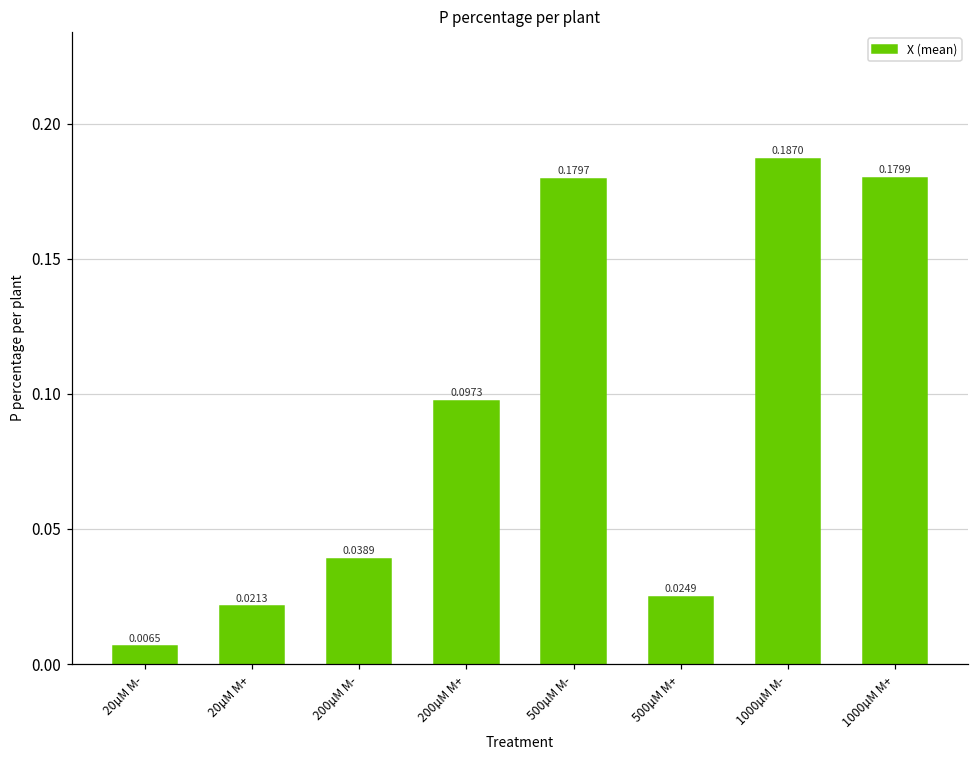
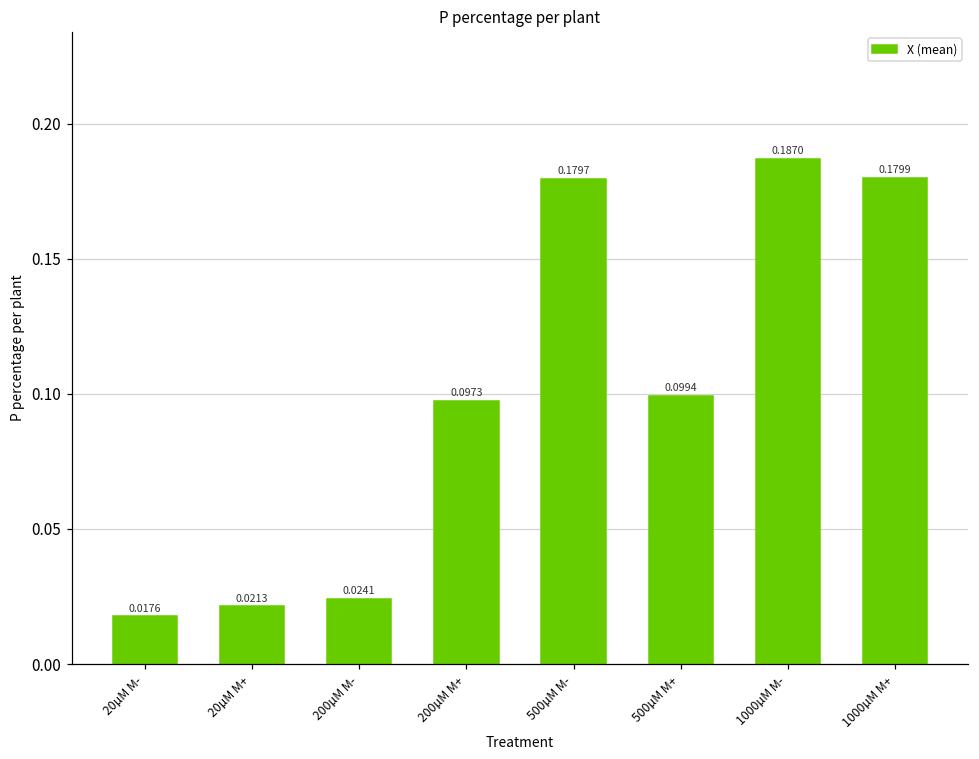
  {
-   "20µM M-": 0.0065,
+   "20µM M-": 0.0176,
    "20µM M+": 0.0213,
-   "200µM M-": 0.0389,
+   "200µM M-": 0.0241,
    "200µM M+": 0.0973,
    "500µM M-": 0.1797,
-   "500µM M+": 0.0249,
+   "500µM M+": 0.0994,
    "1000µM M-": 0.1870,
    "1000µM M+": 0.1799
  }
